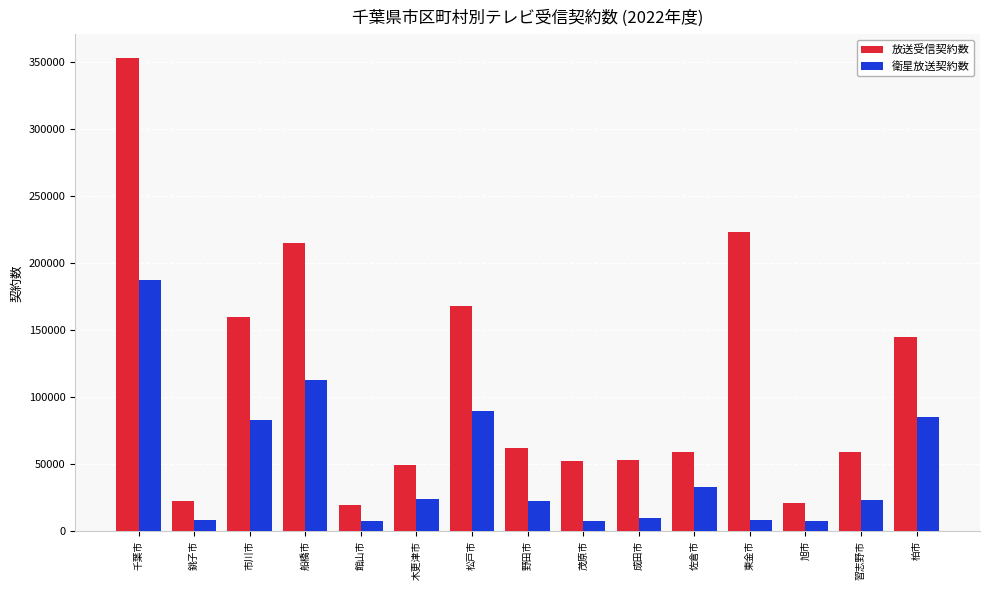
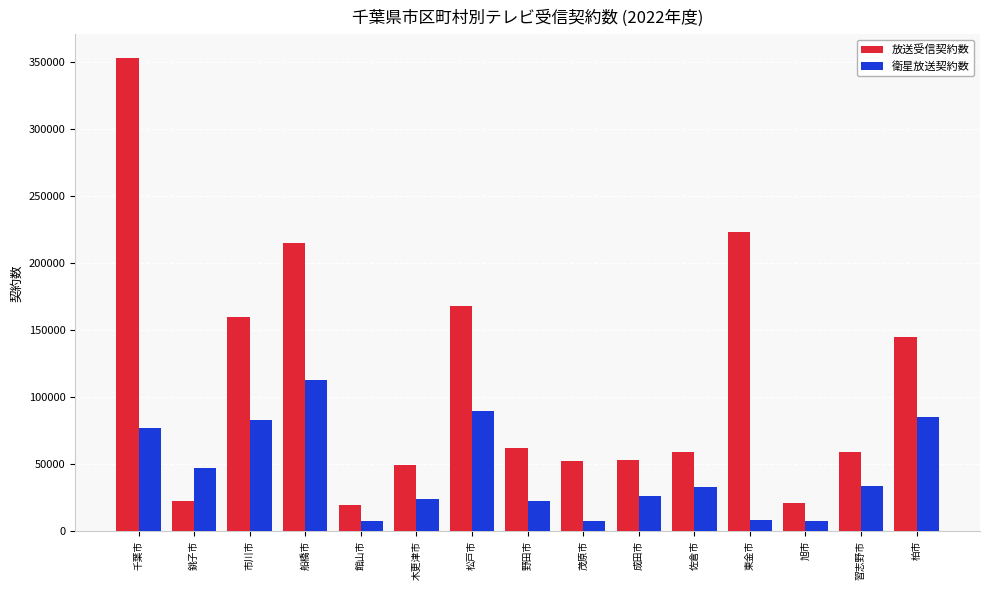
  {
    "放送受信契約数": {
      "千葉市": 353000,
      "銚子市": 22000,
      "市川市": 160000,
      "船橋市": 215000,
      "館山市": 20000,
      "木更津市": 49000,
      "松戸市": 168000,
      "野田市": 62000,
      "茂原市": 52000,
      "成田市": 53000,
      "佐倉市": 59000,
      "東金市": 223000,
      "旭市": 21000,
      "習志野市": 59000,
      "柏市": 145000
    },
    "衛星放送契約数": {
-     "千葉市": 188000,
-     "銚子市": 9000,
+     "千葉市": 77000,
+     "銚子市": 47000,
      "市川市": 83000,
      "船橋市": 113000,
      "館山市": 8000,
      "木更津市": 24000,
      "松戸市": 90000,
      "野田市": 23000,
      "茂原市": 8000,
-     "成田市": 10000,
+     "成田市": 26000,
      "佐倉市": 33000,
      "東金市": 8000,
      "旭市": 8000,
-     "習志野市": 23000,
+     "習志野市": 34000,
      "柏市": 85000
    }
  }
